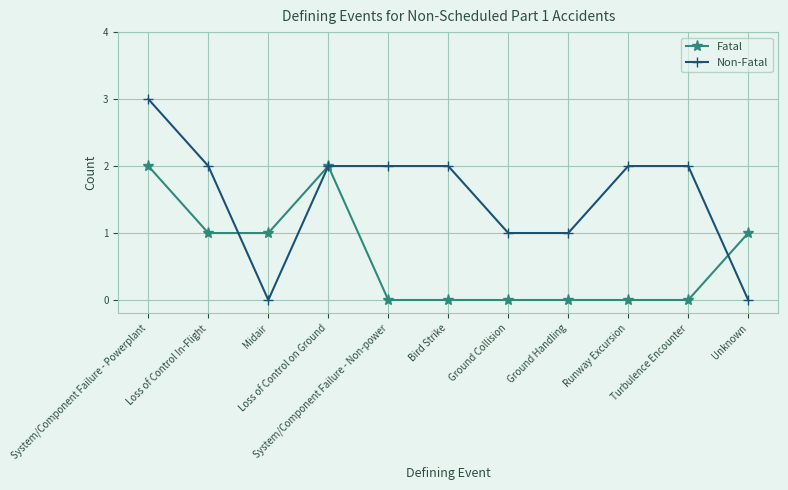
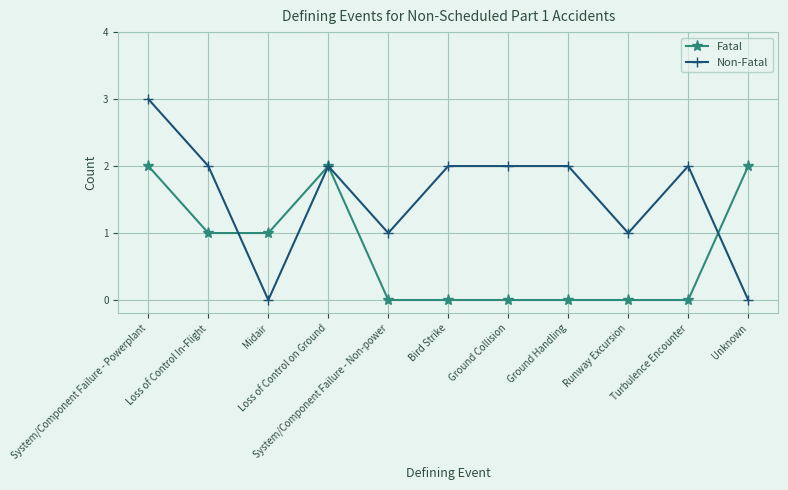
  {
    "Fatal": {
      "System/Component Failure - Powerplant": 2,
      "Loss of Control In-Flight": 1,
      "Midair": 1,
      "System/Component Failure - Non-power": 0,
      "Bird Strike": 0,
      "Ground Collision": 0,
      "Ground Handling": 0,
      "Runway Excursion": 0,
      "Turbulence Encounter": 0,
-     "Unknown": 1
+     "Unknown": 2
    },
    "Non-Fatal": {
      "System/Component Failure - Powerplant": 3,
      "Loss of Control In-Flight": 2,
      "Midair": 0,
-     "System/Component Failure - Non-power": 2,
+     "System/Component Failure - Non-power": 1,
      "Bird Strike": 2,
-     "Ground Collision": 1,
-     "Ground Handling": 1,
-     "Runway Excursion": 2,
+     "Ground Collision": 2,
+     "Ground Handling": 2,
+     "Runway Excursion": 1,
      "Turbulence Encounter": 2,
      "Unknown": 0
    }
  }
